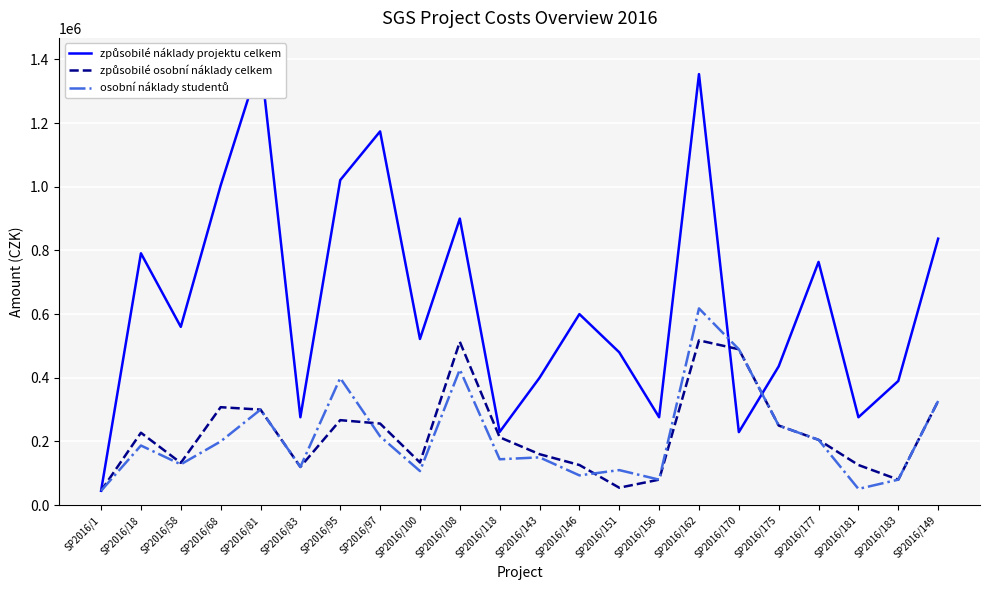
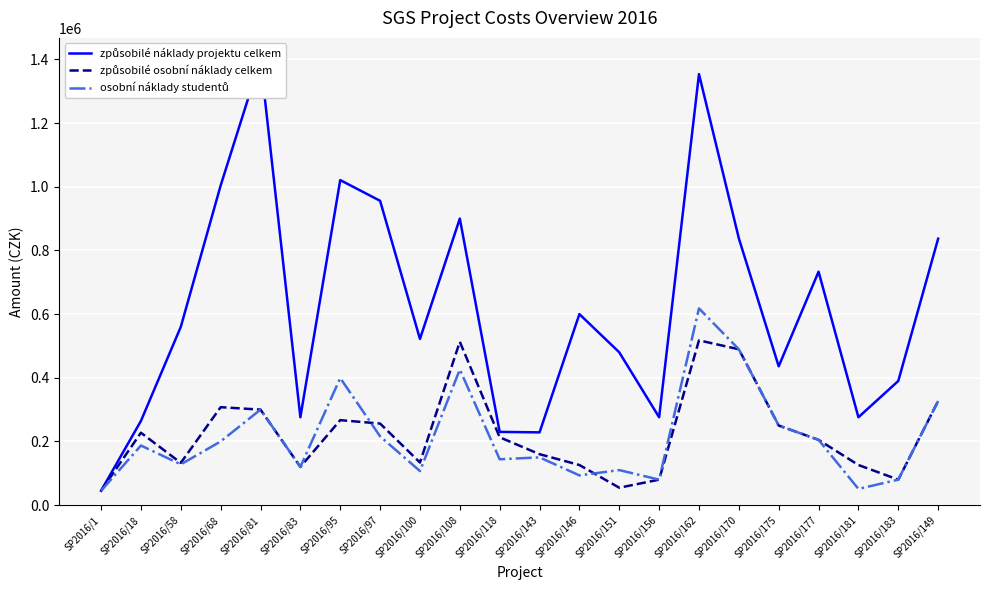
  {
    "způsobilé náklady projektu celkem": {
-     "SP2016/18": 790000,
+     "SP2016/18": 260000,
      "SP2016/58": 560000,
      "SP2016/68": 1000000,
      "SP2016/83": 280000,
      "SP2016/95": 1020000,
-     "SP2016/97": 1170000,
+     "SP2016/97": 960000,
      "SP2016/100": 520000,
      "SP2016/108": 900000,
      "SP2016/118": 230000,
-     "SP2016/143": 400000,
+     "SP2016/143": 230000,
      "SP2016/146": 600000,
      "SP2016/151": 480000,
      "SP2016/156": 280000,
      "SP2016/162": 1350000,
-     "SP2016/170": 230000,
+     "SP2016/170": 840000,
      "SP2016/175": 440000,
-     "SP2016/177": 760000,
+     "SP2016/177": 730000,
      "SP2016/181": 280000,
      "SP2016/183": 390000,
      "SP2016/149": 840000
    },
    "způsobilé osobní náklady celkem": {
      "SP2016/18": 230000,
      "SP2016/68": 310000,
      "SP2016/95": 270000,
      "SP2016/97": 260000,
      "SP2016/100": 130000,
      "SP2016/108": 510000,
      "SP2016/118": 210000,
      "SP2016/143": 160000,
      "SP2016/146": 130000,
      "SP2016/151": 50000,
      "SP2016/162": 520000,
      "SP2016/181": 130000
    },
    "osobní náklady studentů": {
      "SP2016/18": 190000,
      "SP2016/68": 200000,
      "SP2016/95": 400000,
      "SP2016/97": 220000,
      "SP2016/100": 110000,
      "SP2016/108": 430000,
      "SP2016/118": 140000,
      "SP2016/143": 150000,
      "SP2016/146": 90000,
      "SP2016/151": 110000,
      "SP2016/162": 620000,
      "SP2016/181": 50000
    }
  }
